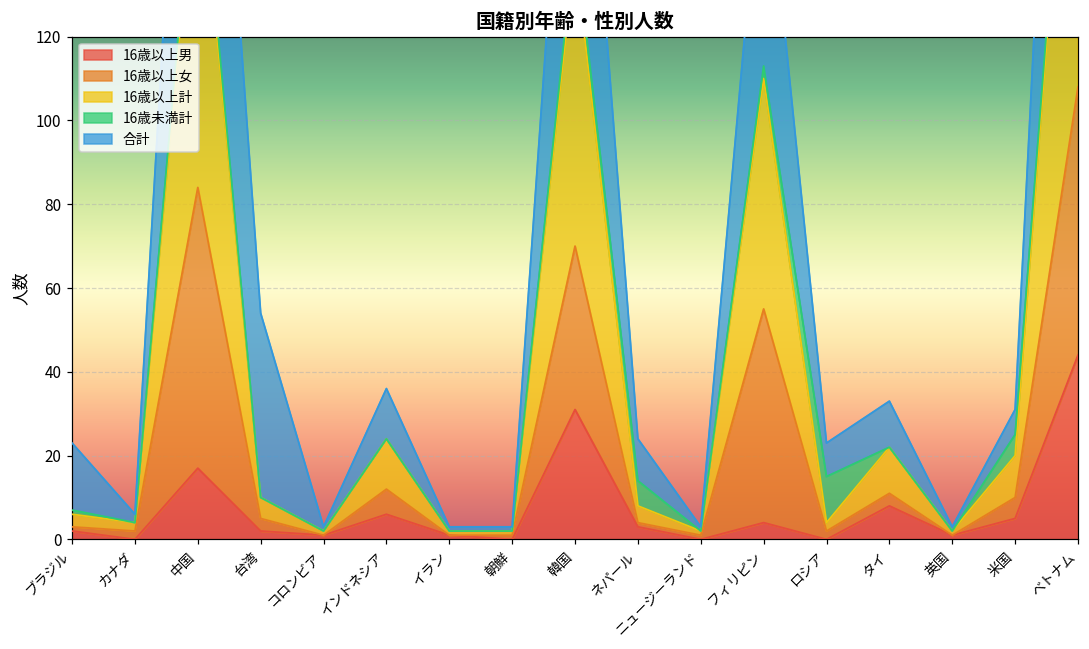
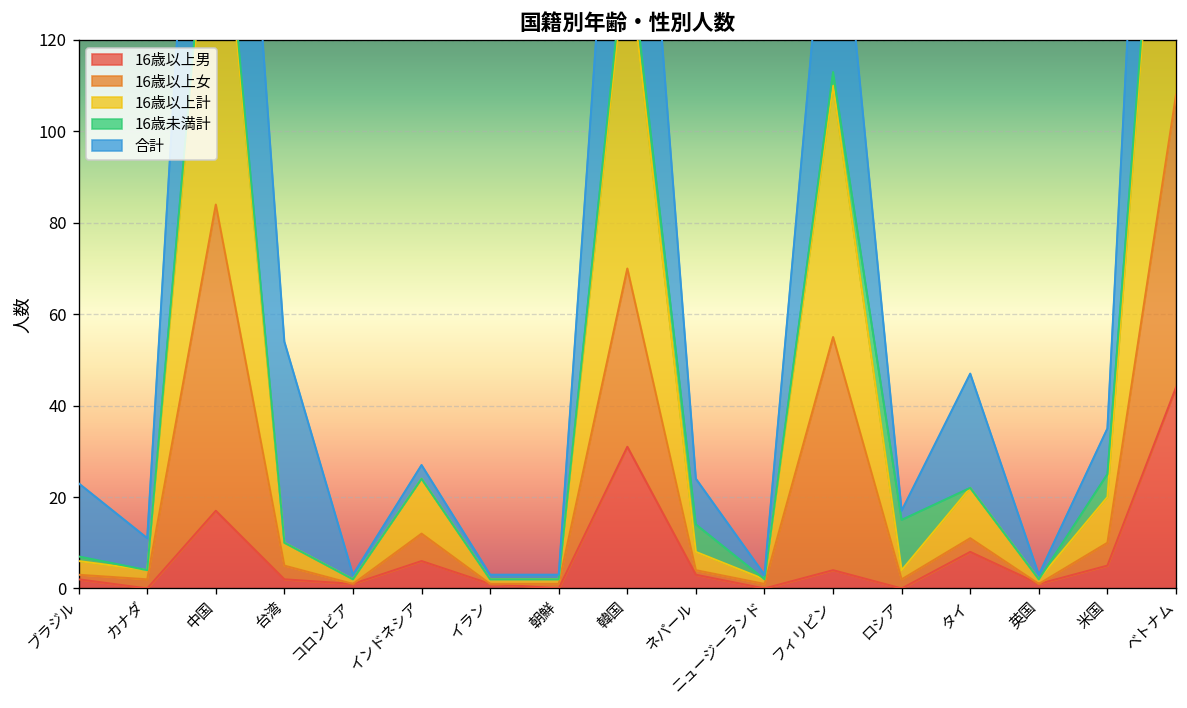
  {
    "16歳以上計": {
      "ブラジル": 3,
      "ネパール": 4,
      "フィリピン": 55,
      "ロシア": 2,
      "米国": 10
    },
    "16歳未満計": {
      "ブラジル": 1,
      "ネパール": 6,
      "フィリピン": 3,
      "ロシア": 11,
      "米国": 5
    },
    "合計": {
      "ブラジル": 16,
-     "カナダ": 2,
+     "カナダ": 7,
      "台湾": 44,
      "コロンビア": 1,
-     "インドネシア": 12,
+     "インドネシア": 3,
      "イラン": 1,
      "朝鮮": 1,
      "ネパール": 10,
      "ニュージーランド": 1,
-     "ロシア": 8,
-     "タイ": 11,
+     "ロシア": 2,
+     "タイ": 25,
      "英国": 1,
-     "米国": 6
+     "米国": 10
    }
  }
